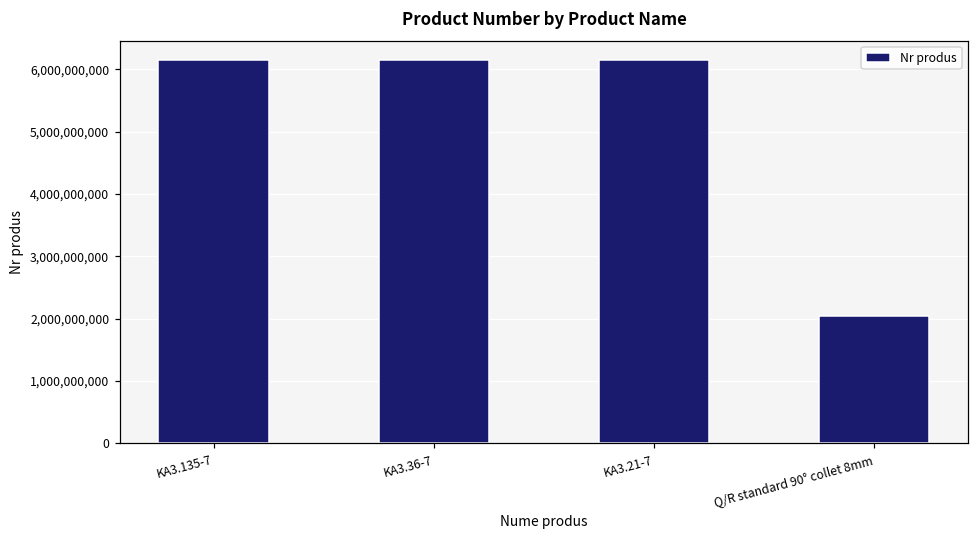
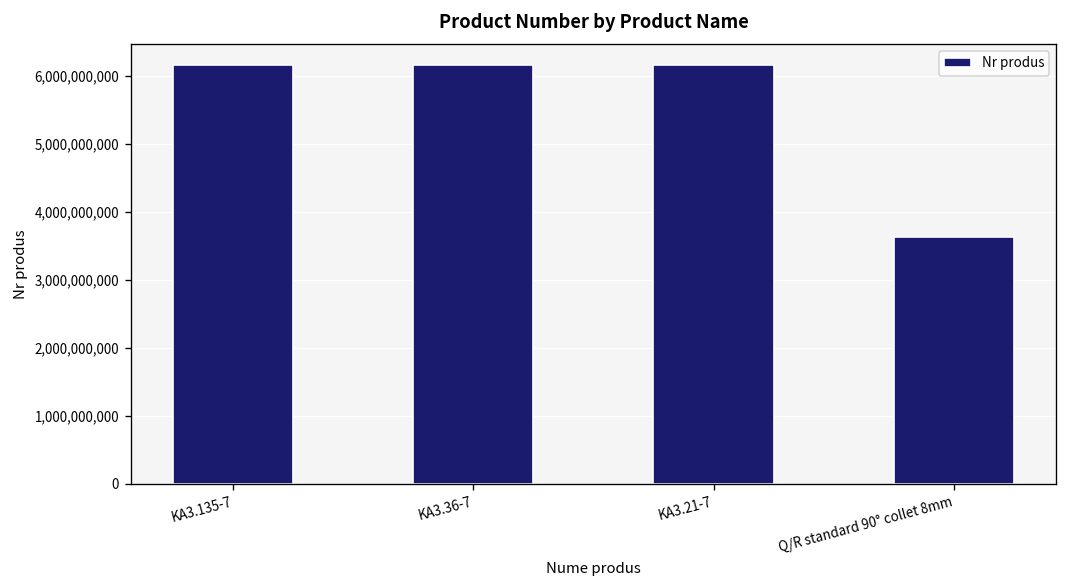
  {
    "KA3.135-7": "6,200,000,000",
    "KA3.36-7": "6,200,000,000",
    "KA3.21-7": "6,200,000,000",
-   "Q/R standard 90° collet 8mm": "2,100,000,000"
+   "Q/R standard 90° collet 8mm": "3,600,000,000"
  }
